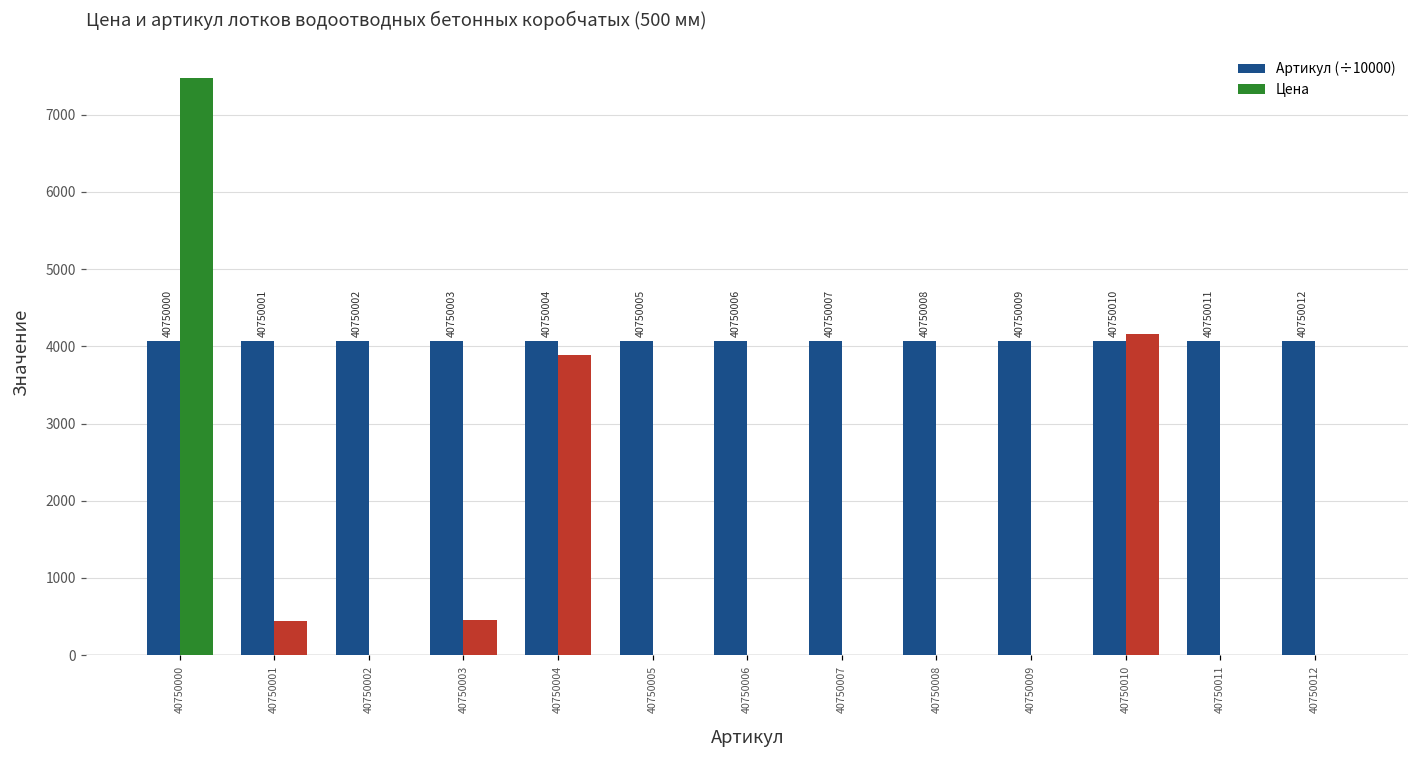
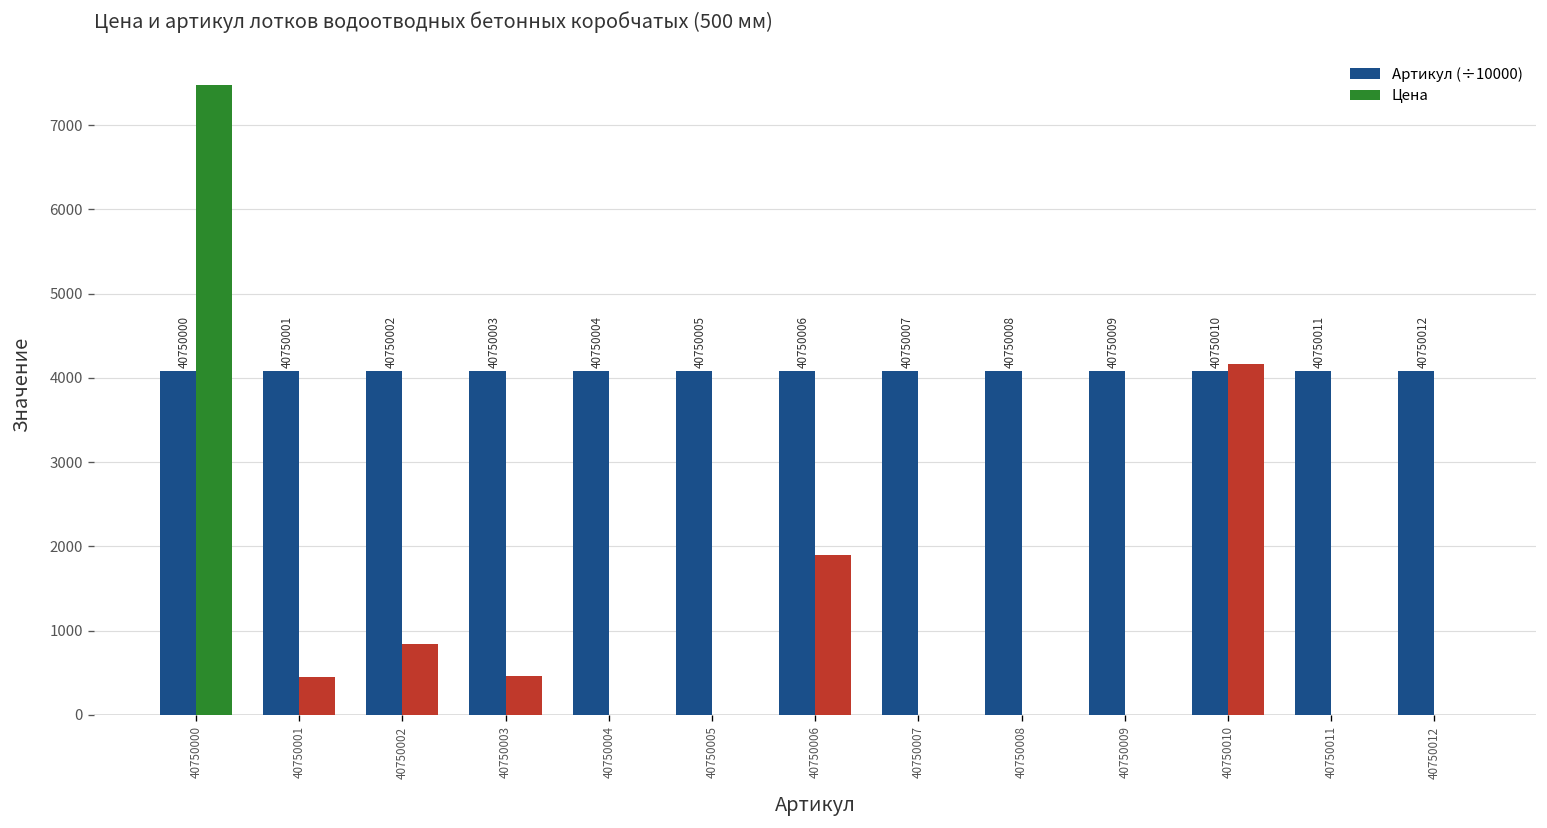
  {
    "Цена": {
      "40750000": 7500,
      "40750001": 400,
-     "40750002": 0,
+     "40750002": 800,
      "40750003": 500,
-     "40750004": 3900,
+     "40750004": 0,
      "40750005": 0,
-     "40750006": 0,
+     "40750006": 1900,
      "40750007": 0,
      "40750008": 0,
      "40750009": 0,
      "40750010": 4200,
      "40750011": 0,
      "40750012": 0
    }
  }
